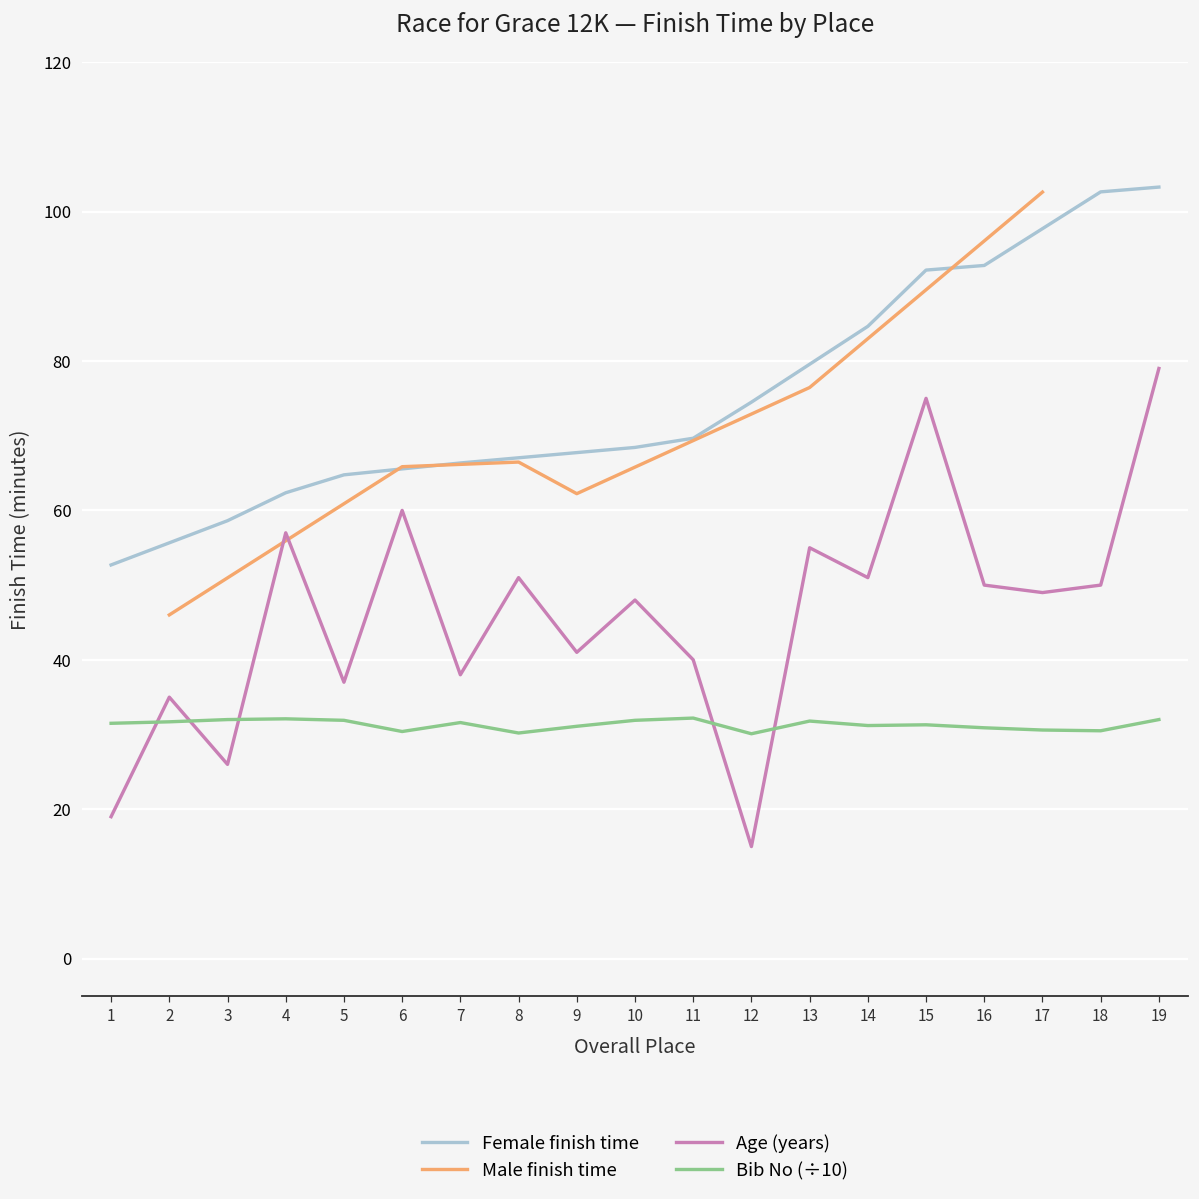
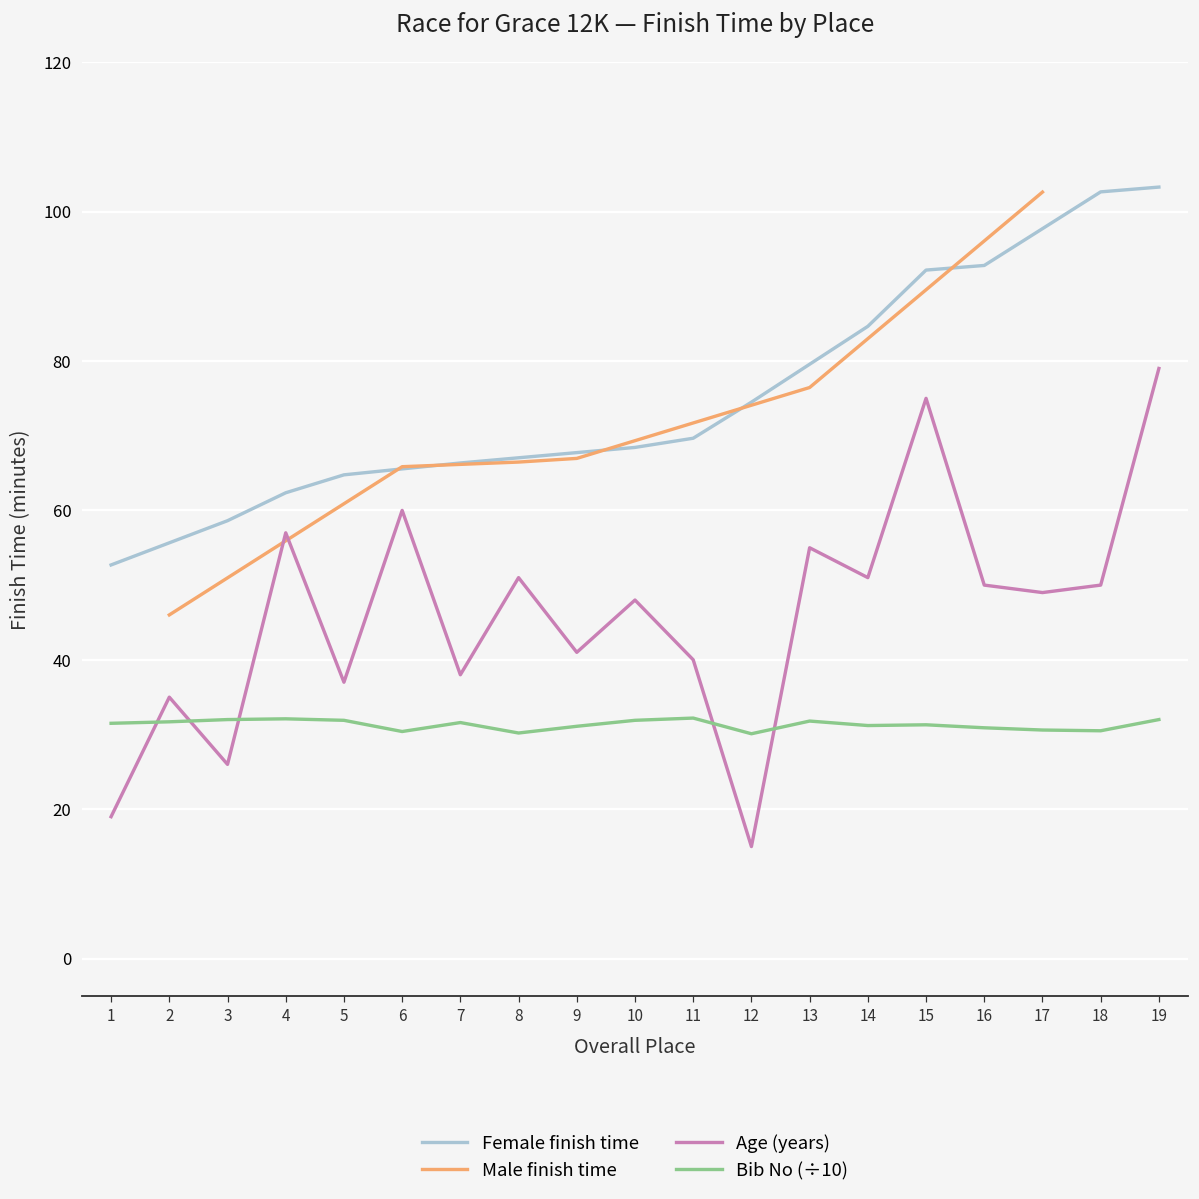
  {
    "Female finish time": {
      "1": 53,
      "3": 59,
      "4": 62,
      "5": 65,
      "7": 66,
      "10": 68,
      "11": 70,
      "12": 74,
      "14": 85,
      "15": 92,
      "16": 93,
      "18": 103,
      "19": 103
    },
    "Male finish time": {
      "2": 46,
      "6": 66,
      "8": 66,
-     "9": 62,
+     "9": 67,
      "13": 76,
      "17": 103
    },
    "Age (years)": {
      "1": 19,
      "2": 35,
      "3": 26,
      "4": 57,
      "5": 37,
      "6": 60,
      "7": 38,
      "8": 51,
      "9": 41,
      "10": 48,
      "11": 40,
      "12": 15,
      "13": 55,
      "14": 51,
      "15": 75,
      "16": 50,
      "17": 49,
      "18": 50,
      "19": 79
    },
    "Bib No (÷10)": {
      "1": 32,
      "2": 32,
      "3": 32,
      "4": 32,
      "5": 32,
      "6": 30,
      "7": 32,
      "8": 30,
      "9": 31,
      "10": 32,
      "11": 32,
      "12": 30,
      "13": 32,
      "14": 31,
      "15": 31,
      "16": 31,
      "17": 31,
      "18": 31,
      "19": 32
    }
  }
